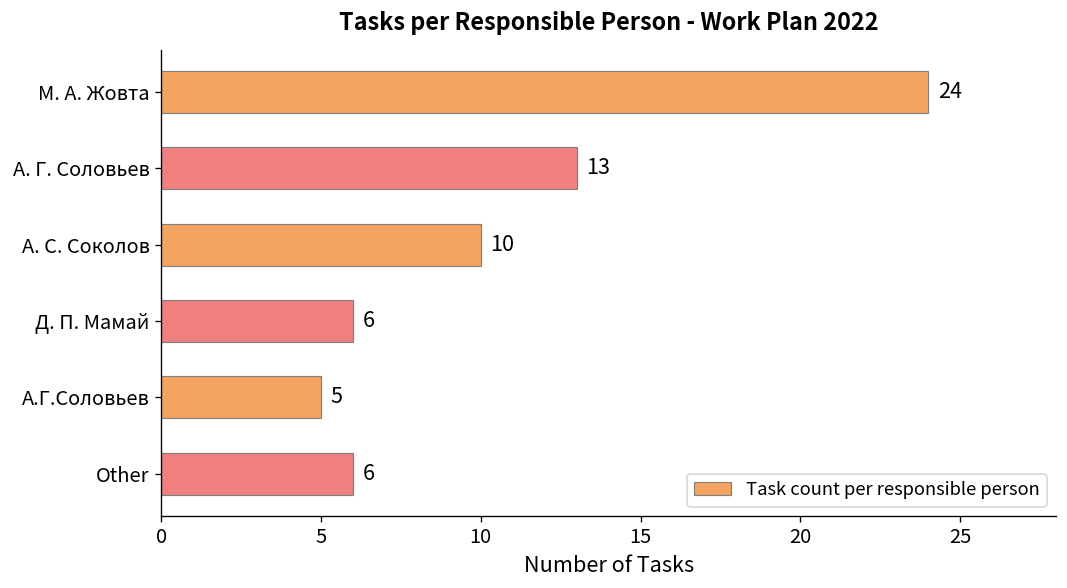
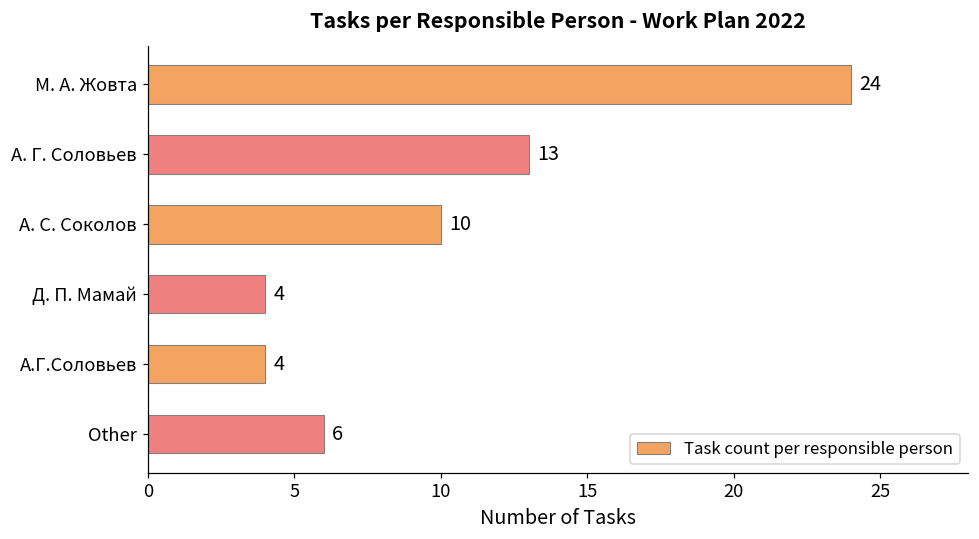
  {
    "М. А. Жовта": 24,
    "А. Г. Соловьев": 13,
    "А. С. Соколов": 10,
-   "Д. П. Мамай": 6,
-   "А.Г.Соловьев": 5,
+   "Д. П. Мамай": 4,
+   "А.Г.Соловьев": 4,
    "Other": 6
  }
